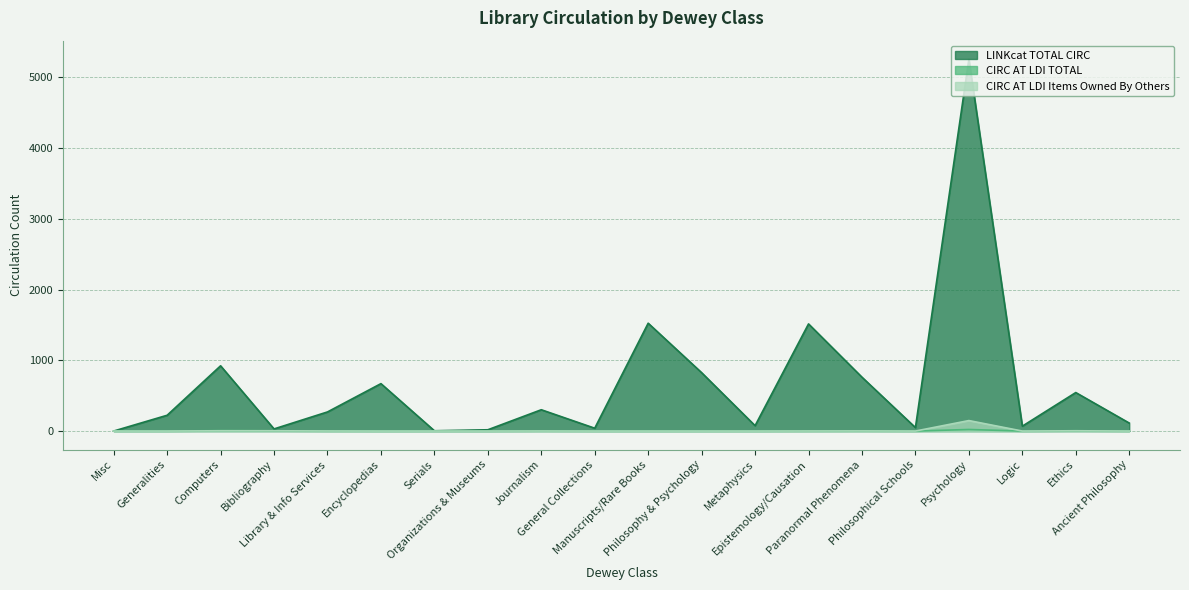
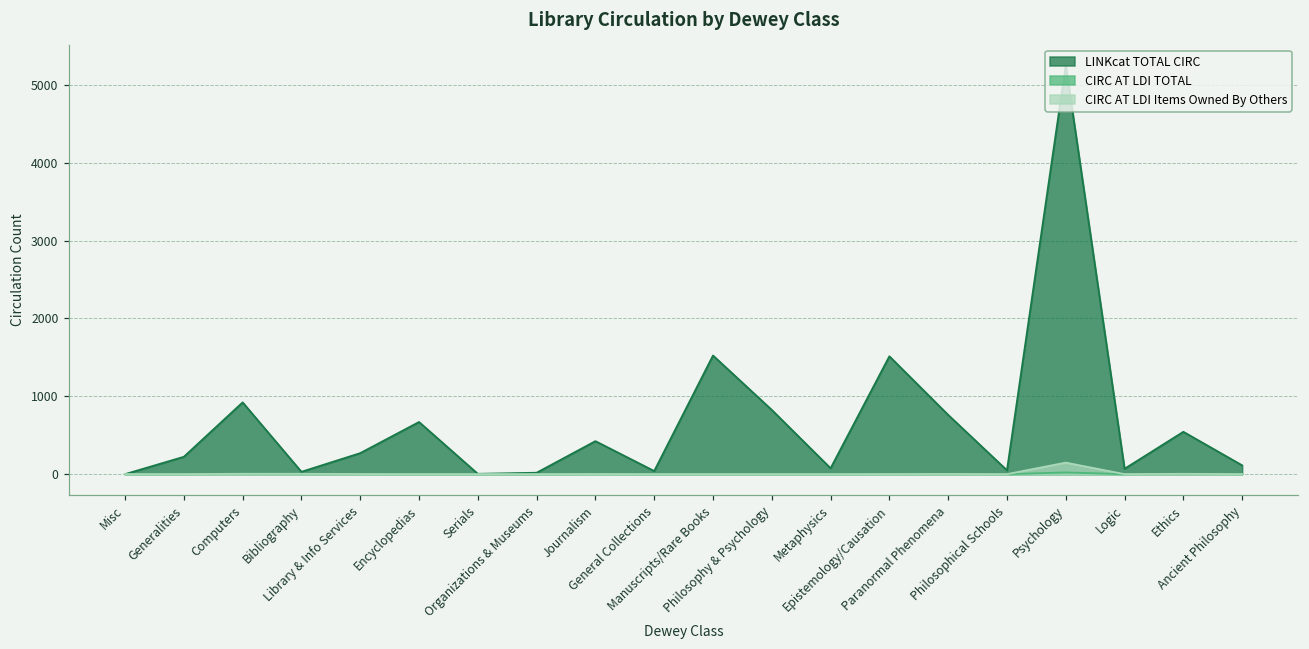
  {
    "LINKcat TOTAL CIRC": {
      "Generalities": 200,
      "Computers": 900,
      "Library & Info Services": 300,
      "Encyclopedias": 700,
-     "Journalism": 300,
+     "Journalism": 400,
      "General Collections": 0,
      "Manuscripts/Rare Books": 1500,
      "Philosophy & Psychology": 800,
      "Metaphysics": 100,
      "Epistemology/Causation": 1500,
      "Paranormal Phenomena": 800,
      "Philosophical Schools": 0,
      "Logic": 100,
      "Ethics": 500,
      "Ancient Philosophy": 100
    },
    "CIRC AT LDI TOTAL": {
      "Psychology": 0
    },
    "CIRC AT LDI Items Owned By Others": {
      "Psychology": 100
    }
  }
